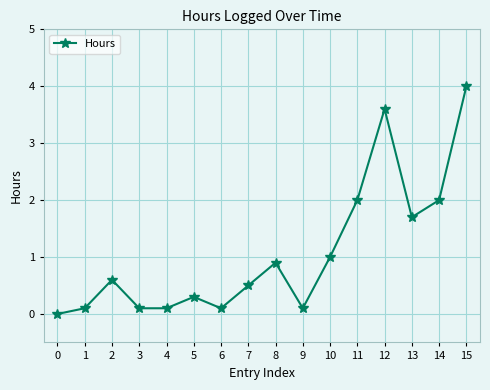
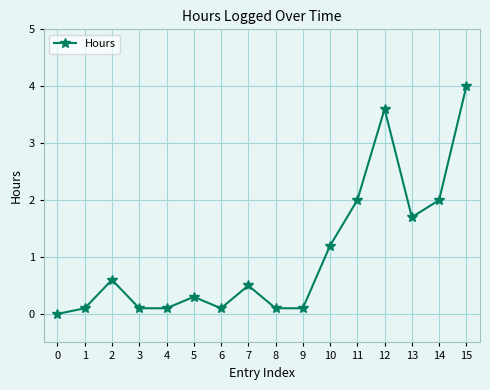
  {
    "0": 0.0,
    "1": 0.1,
    "2": 0.6,
    "3": 0.1,
    "4": 0.1,
    "5": 0.3,
    "6": 0.1,
    "7": 0.5,
-   "8": 0.9,
+   "8": 0.1,
    "9": 0.1,
-   "10": 1.0,
+   "10": 1.2,
    "11": 2.0,
    "12": 3.6,
    "13": 1.7,
    "14": 2.0,
    "15": 4.0
  }
